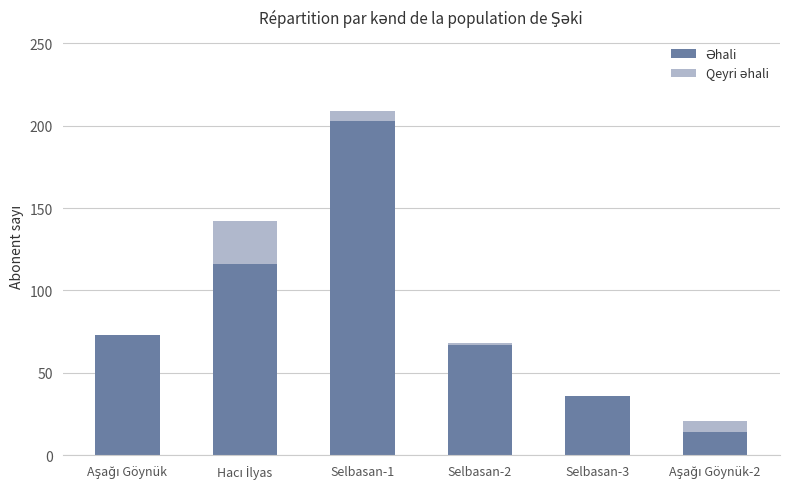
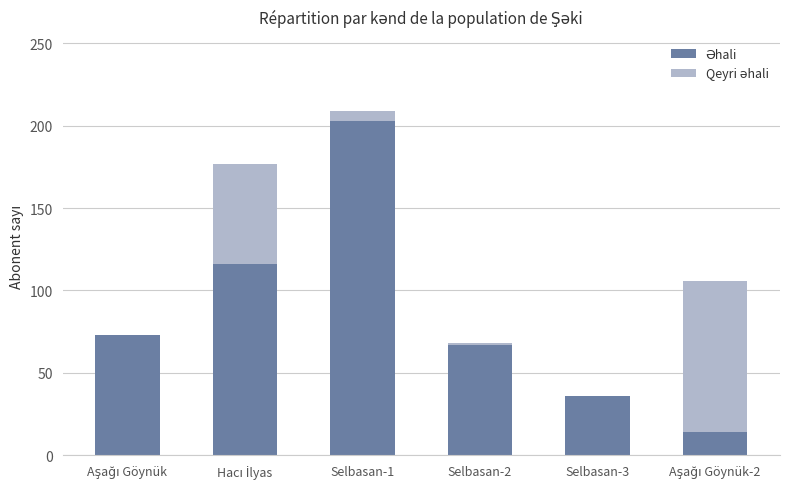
  {
    "Əhali": {
      "Aşağı Göynük": 73,
      "Hacı İlyas": 116,
      "Selbasan-1": 203,
      "Selbasan-2": 67,
      "Selbasan-3": 36,
      "Aşağı Göynük-2": 14
    },
    "Qeyri əhali": {
      "Aşağı Göynük": 0,
-     "Hacı İlyas": 26,
+     "Hacı İlyas": 61,
      "Selbasan-1": 6,
      "Selbasan-3": 0,
-     "Aşağı Göynük-2": 7
+     "Aşağı Göynük-2": 92
    }
  }
